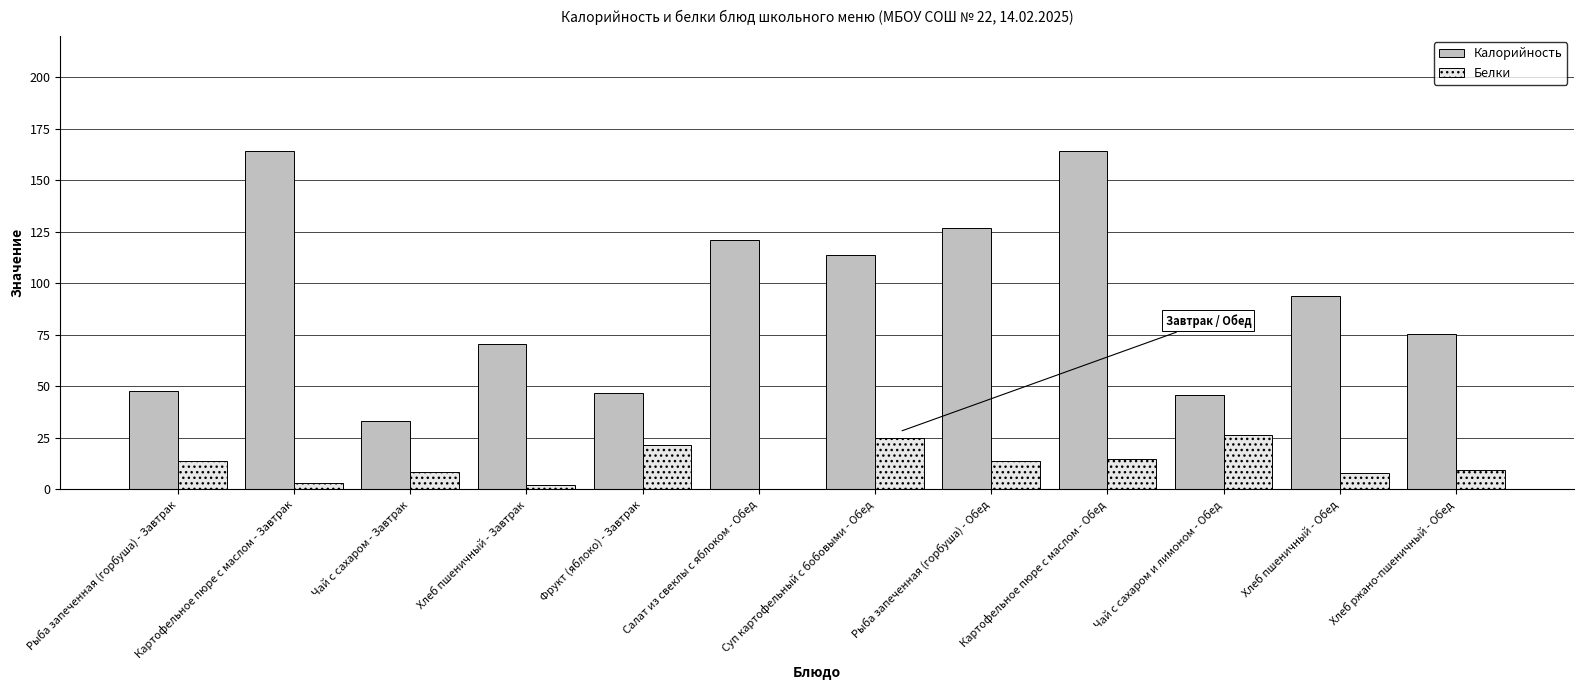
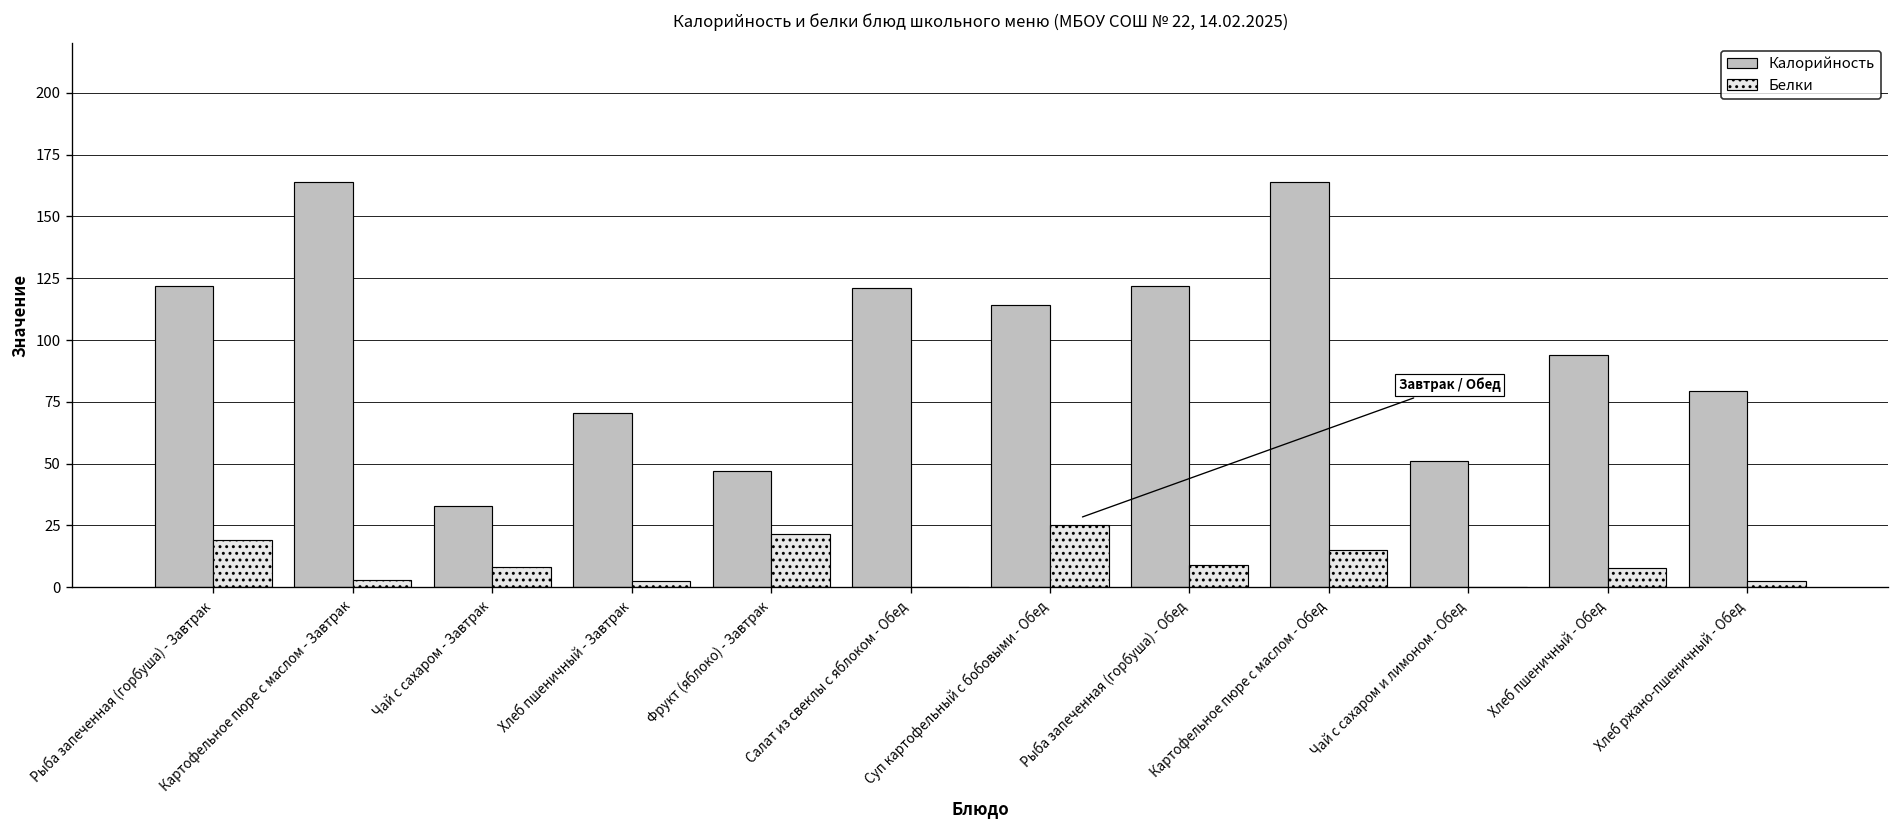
  {
    "Калорийность": {
-     "Рыба запеченная (горбуша) - Завтрак": 48,
+     "Рыба запеченная (горбуша) - Завтрак": 122,
      "Картофельное пюре с маслом - Завтрак": 164,
      "Чай с сахаром - Завтрак": 33,
      "Хлеб пшеничный - Завтрак": 71,
      "Фрукт (яблоко) - Завтрак": 47,
      "Салат из свеклы с яблоком - Обед": 121,
      "Суп картофельный с бобовыми - Обед": 114,
-     "Рыба запеченная (горбуша) - Обед": 127,
+     "Рыба запеченная (горбуша) - Обед": 122,
      "Картофельное пюре с маслом - Обед": 164,
-     "Чай с сахаром и лимоном - Обед": 46,
+     "Чай с сахаром и лимоном - Обед": 51,
      "Хлеб пшеничный - Обед": 94,
-     "Хлеб ржано-пшеничный - Обед": 75
+     "Хлеб ржано-пшеничный - Обед": 79
    },
    "Белки": {
-     "Рыба запеченная (горбуша) - Завтрак": 14,
+     "Рыба запеченная (горбуша) - Завтрак": 19,
      "Картофельное пюре с маслом - Завтрак": 3,
      "Чай с сахаром - Завтрак": 8,
      "Хлеб пшеничный - Завтрак": 2,
      "Фрукт (яблоко) - Завтрак": 22,
      "Салат из свеклы с яблоком - Обед": 0,
      "Суп картофельный с бобовыми - Обед": 25,
-     "Рыба запеченная (горбуша) - Обед": 14,
+     "Рыба запеченная (горбуша) - Обед": 9,
      "Картофельное пюре с маслом - Обед": 15,
-     "Чай с сахаром и лимоном - Обед": 26,
+     "Чай с сахаром и лимоном - Обед": 0,
      "Хлеб пшеничный - Обед": 8,
-     "Хлеб ржано-пшеничный - Обед": 9
+     "Хлеб ржано-пшеничный - Обед": 3
    }
  }
